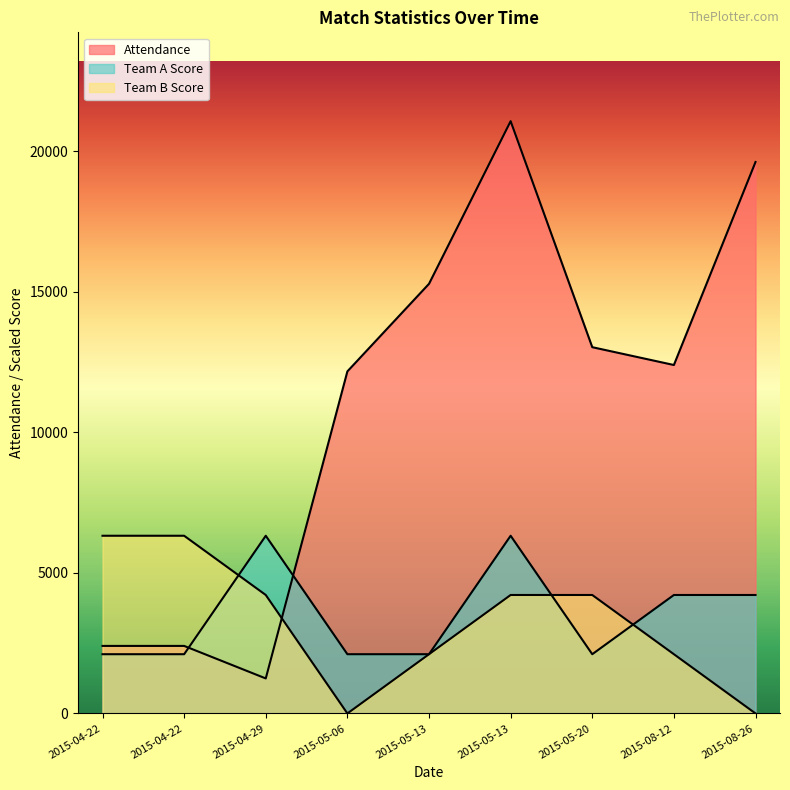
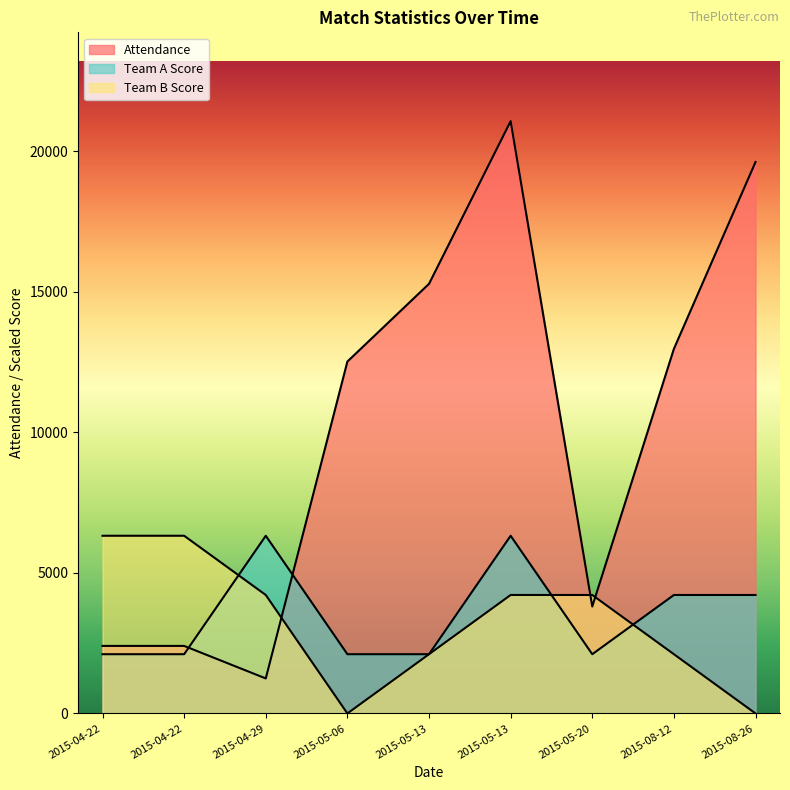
  {
    "Attendance": {
      "2015-04-29": 1200,
-     "2015-05-06": 12200,
-     "2015-05-20": 13000,
-     "2015-08-12": 12400,
+     "2015-05-06": 12500,
+     "2015-05-20": 3800,
+     "2015-08-12": 13000,
      "2015-08-26": 19600
    },
    "Team A Score": {
      "2015-04-29": 6300,
      "2015-05-06": 2100,
      "2015-05-20": 2100,
      "2015-08-12": 4200,
      "2015-08-26": 4200
    },
    "Team B Score": {
      "2015-04-29": 4200,
      "2015-05-06": 0,
      "2015-05-20": 4200,
      "2015-08-12": 2100,
      "2015-08-26": 0
    }
  }
